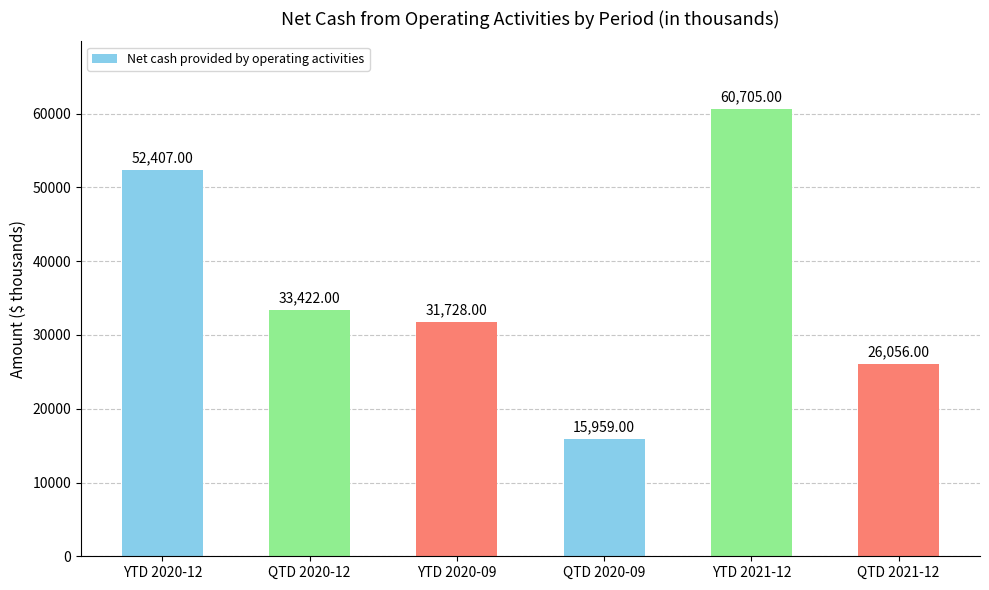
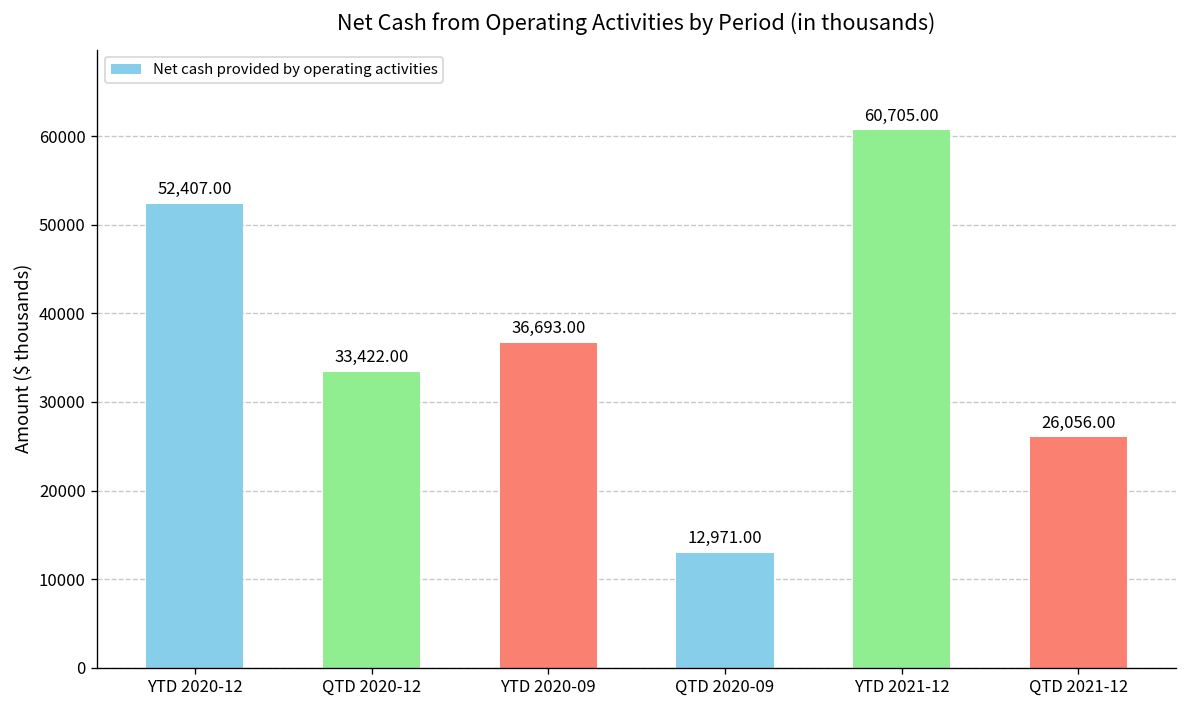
  {
    "YTD 2020-12": "52,407.00",
    "QTD 2020-12": "33,422.00",
-   "YTD 2020-09": "31,728.00",
-   "QTD 2020-09": "15,959.00",
+   "YTD 2020-09": "36,693.00",
+   "QTD 2020-09": "12,971.00",
    "YTD 2021-12": "60,705.00",
    "QTD 2021-12": "26,056.00"
  }
